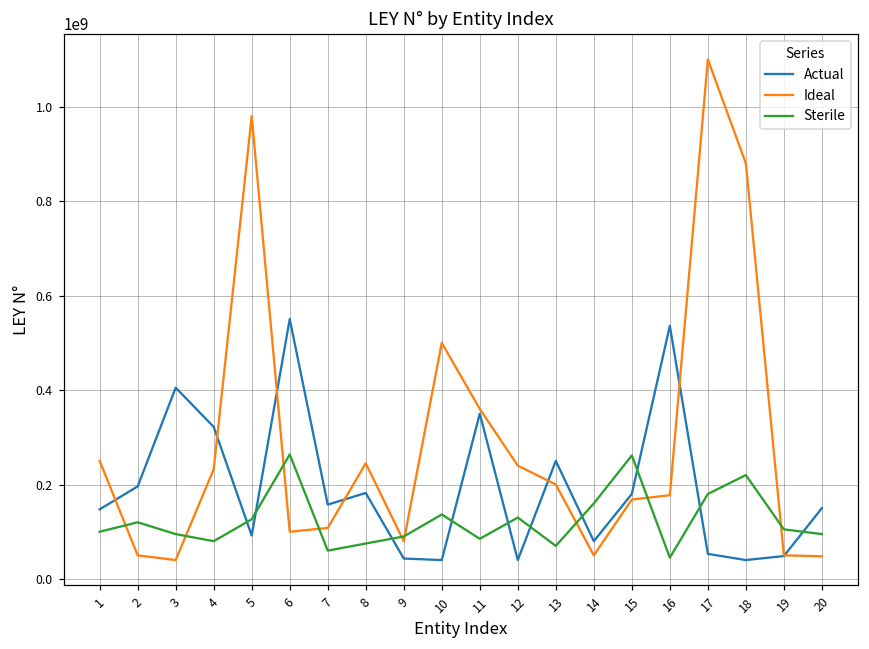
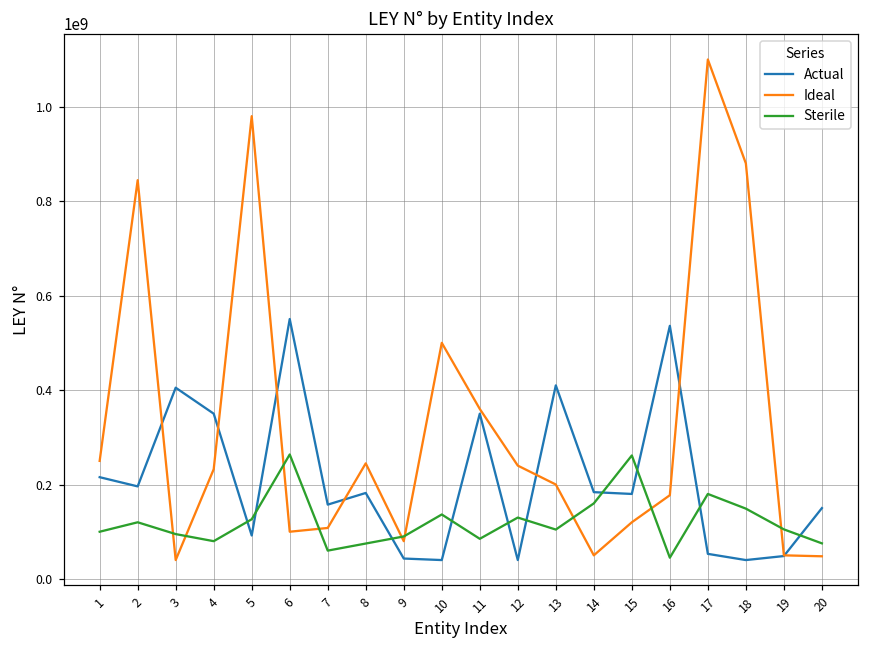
  {
    "Actual": {
-     "1": 150000000,
+     "1": 220000000,
      "2": 200000000,
      "3": 410000000,
-     "4": 320000000,
+     "4": 350000000,
      "5": 90000000,
      "6": 550000000,
      "7": 160000000,
      "8": 180000000,
      "9": 40000000,
      "10": 40000000,
      "11": 350000000,
      "12": 40000000,
-     "13": 250000000,
-     "14": 80000000,
+     "13": 410000000,
+     "14": 180000000,
      "15": 180000000,
      "16": 540000000,
      "17": 50000000,
      "18": 40000000,
      "20": 150000000
    },
    "Ideal": {
      "1": 250000000,
-     "2": 50000000,
+     "2": 840000000,
      "3": 40000000,
      "4": 230000000,
      "5": 980000000,
      "6": 100000000,
      "7": 110000000,
      "8": 240000000,
      "9": 80000000,
      "10": 500000000,
      "11": 360000000,
      "12": 240000000,
      "13": 200000000,
      "14": 50000000,
-     "15": 170000000,
+     "15": 120000000,
      "16": 180000000,
      "17": 1100000000,
      "18": 880000000,
      "20": 50000000
    },
    "Sterile": {
      "1": 100000000,
      "2": 120000000,
      "3": 100000000,
      "4": 80000000,
      "5": 130000000,
      "6": 260000000,
      "7": 60000000,
      "8": 80000000,
      "9": 90000000,
      "10": 140000000,
      "11": 90000000,
      "12": 130000000,
-     "13": 70000000,
+     "13": 100000000,
      "14": 160000000,
      "15": 260000000,
      "16": 50000000,
      "17": 180000000,
-     "18": 220000000,
+     "18": 150000000,
      "19": 110000000,
-     "20": 100000000
+     "20": 80000000
    }
  }
